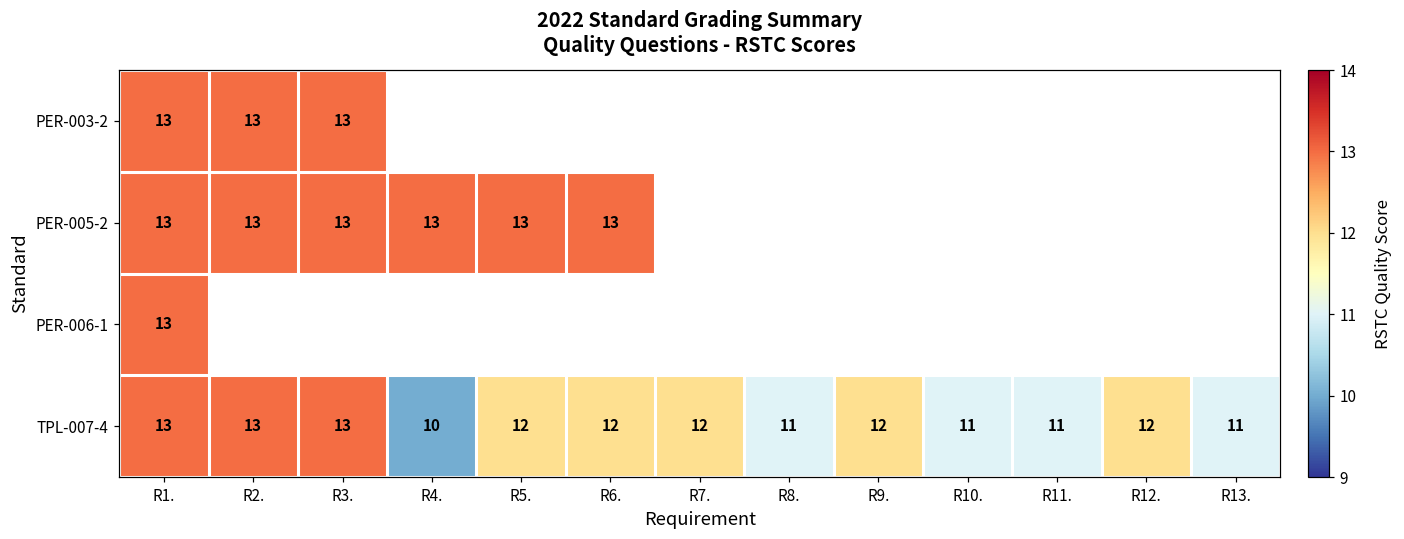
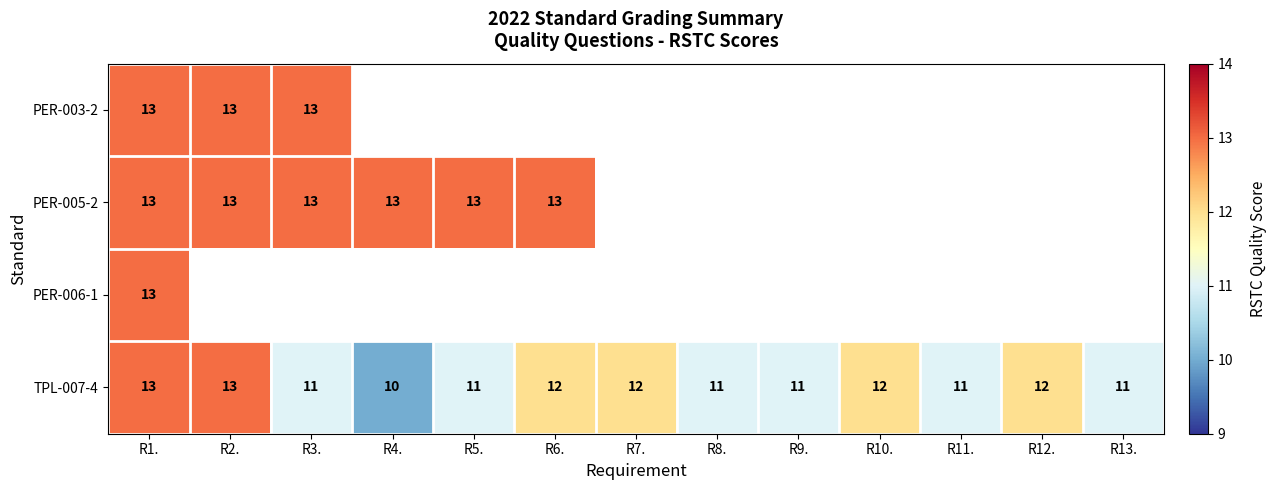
  {
    "PER-003-2": {
      "R1.": 13,
      "R2.": 13,
      "R3.": 13
    },
    "PER-005-2": {
      "R1.": 13,
      "R2.": 13,
      "R3.": 13,
      "R4.": 13,
      "R5.": 13,
      "R6.": 13
    },
    "PER-006-1": {
      "R1.": 13
    },
    "TPL-007-4": {
      "R1.": 13,
      "R2.": 13,
-     "R3.": 13,
+     "R3.": 11,
      "R4.": 10,
-     "R5.": 12,
+     "R5.": 11,
      "R6.": 12,
      "R7.": 12,
      "R8.": 11,
-     "R9.": 12,
-     "R10.": 11,
+     "R9.": 11,
+     "R10.": 12,
      "R11.": 11,
      "R12.": 12,
      "R13.": 11
    }
  }
